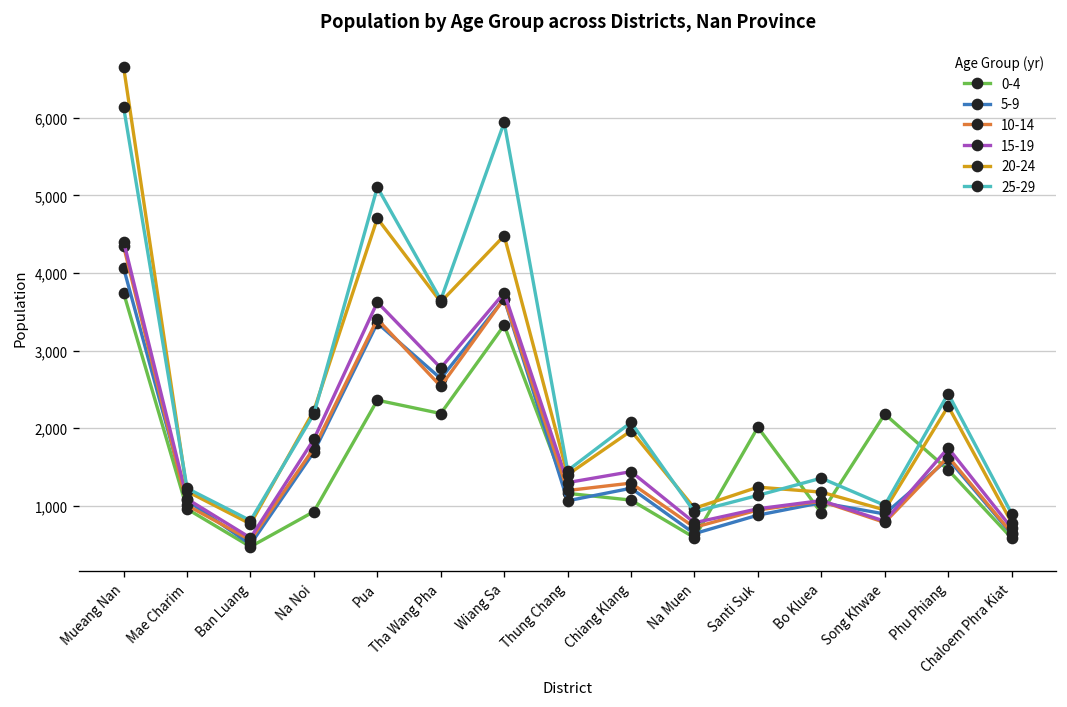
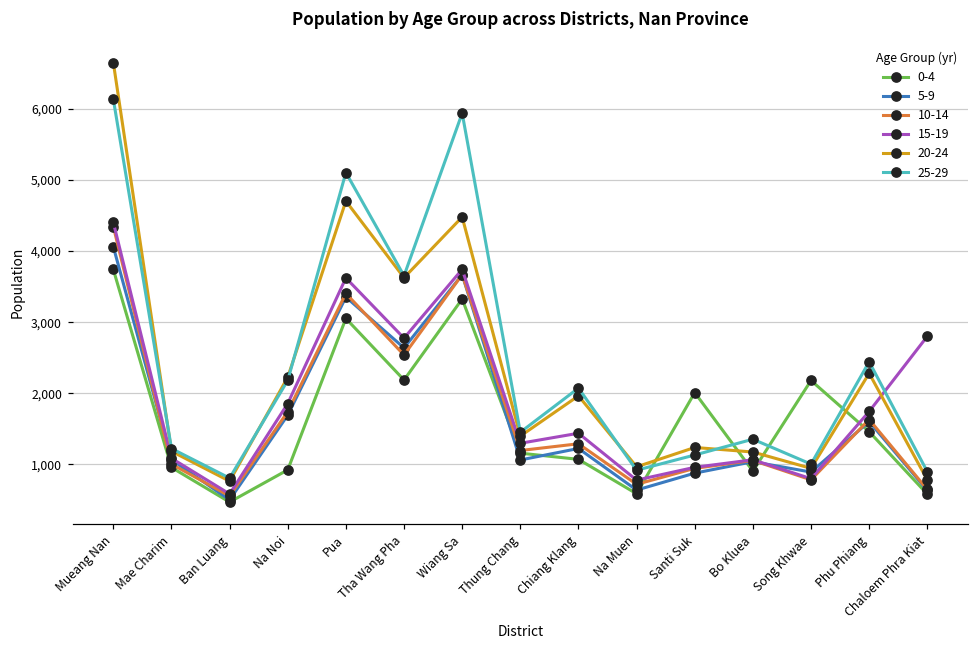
  {
    "0-4": {
      "Mueang Nan": "3,700",
      "Mae Charim": "1,000",
      "Na Noi": "900",
-     "Pua": "2,400",
+     "Pua": "3,100",
      "Tha Wang Pha": "2,200",
      "Wiang Sa": "3,300",
      "Chiang Klang": "1,100",
      "Na Muen": "600",
      "Santi Suk": "2,000",
      "Bo Kluea": "900",
      "Song Khwae": "2,200",
      "Phu Phiang": "1,500",
      "Chaloem Phra Kiat": "600"
    },
    "5-9": {
      "Mueang Nan": "4,100",
      "Na Noi": "1,700",
      "Pua": "3,400",
      "Tha Wang Pha": "2,600",
      "Thung Chang": "1,100",
      "Chiang Klang": "1,200",
      "Na Muen": "600",
      "Santi Suk": "900",
      "Song Khwae": "900"
    },
    "15-19": {
      "Mueang Nan": "4,400",
      "Na Noi": "1,900",
      "Pua": "3,600",
      "Tha Wang Pha": "2,800",
      "Wiang Sa": "3,700",
      "Thung Chang": "1,300",
      "Chiang Klang": "1,400",
      "Na Muen": "800",
      "Phu Phiang": "1,700",
-     "Chaloem Phra Kiat": "700"
+     "Chaloem Phra Kiat": "2,800"
    },
    "25-29": {
      "Mueang Nan": "6,100",
      "Ban Luang": "800",
      "Na Noi": "2,200",
      "Pua": "5,100",
      "Wiang Sa": "5,900",
      "Thung Chang": "1,500",
      "Chiang Klang": "2,100",
      "Na Muen": "900",
      "Santi Suk": "1,100",
      "Bo Kluea": "1,400",
      "Song Khwae": "1,000",
      "Phu Phiang": "2,400",
      "Chaloem Phra Kiat": "900"
    }
  }
